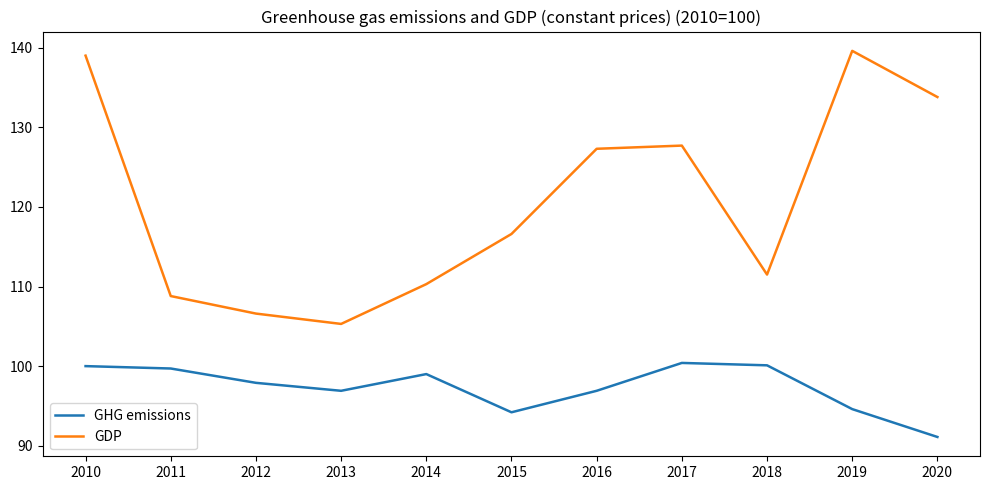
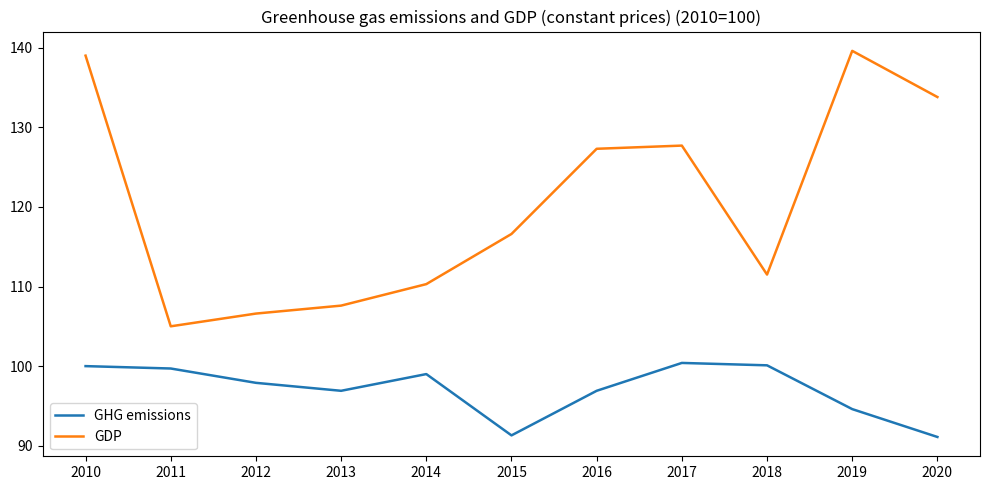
  {
    "GHG emissions": {
      "2010": 100,
      "2011": 100,
      "2012": 98,
      "2013": 97,
      "2014": 99,
-     "2015": 94,
+     "2015": 91,
      "2016": 97,
      "2017": 100,
      "2018": 100,
      "2019": 95,
      "2020": 91
    },
    "GDP": {
      "2010": 139,
-     "2011": 109,
+     "2011": 105,
      "2012": 107,
-     "2013": 105,
+     "2013": 108,
      "2014": 110,
      "2015": 117,
      "2016": 127,
      "2017": 128,
      "2018": 112,
      "2019": 140,
      "2020": 134
    }
  }
